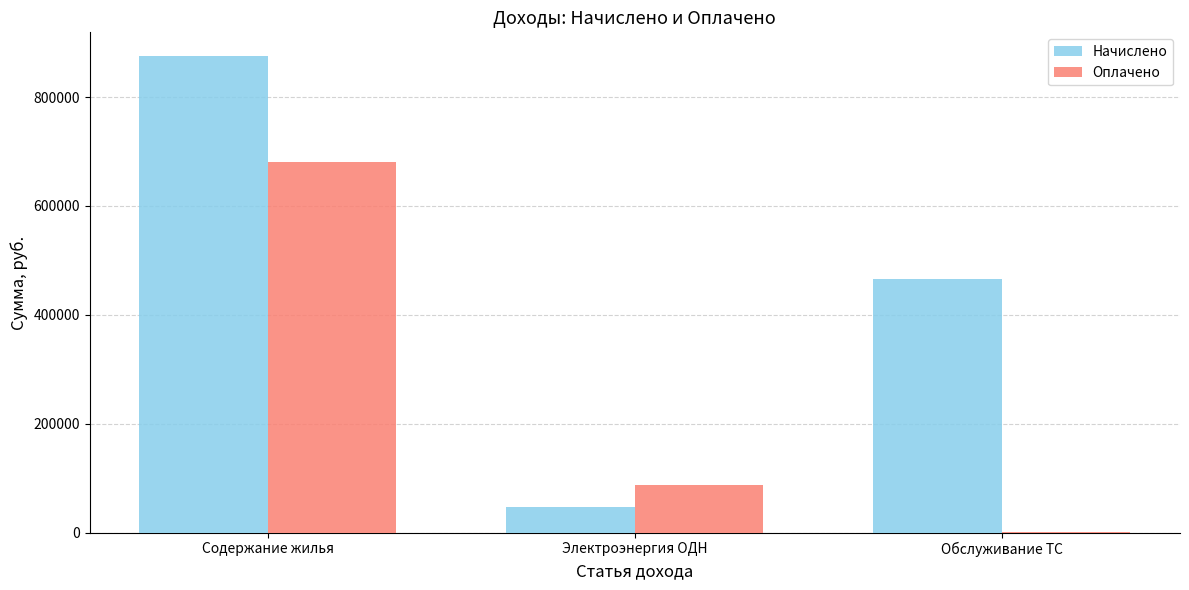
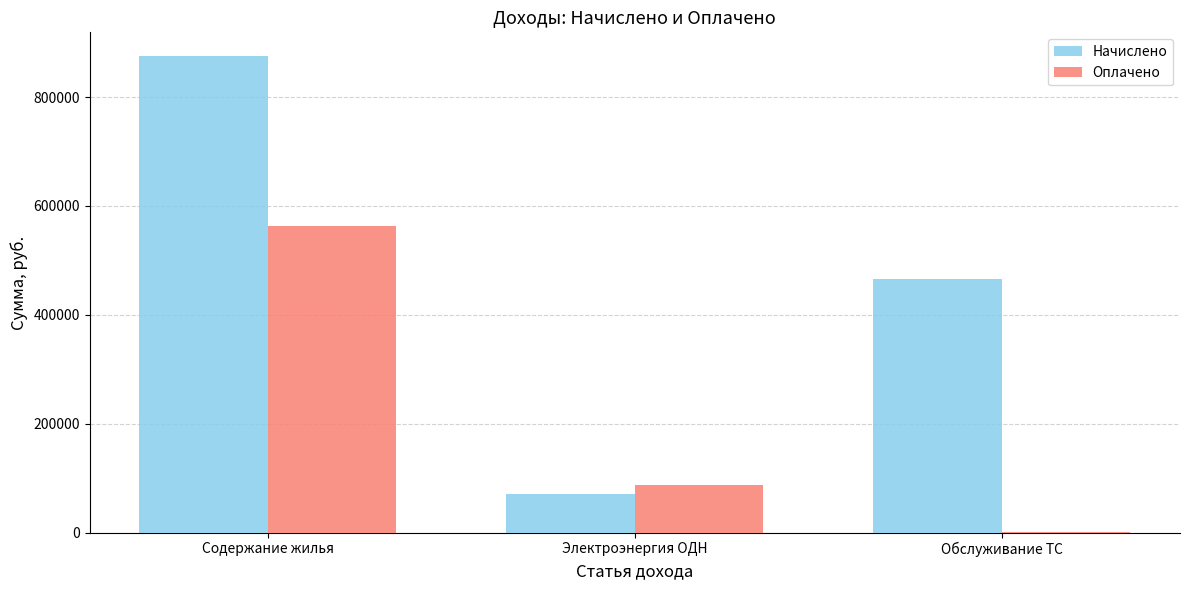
  {
    "Начислено": {
      "Содержание жилья": 880000,
-     "Электроэнергия ОДН": 50000,
+     "Электроэнергия ОДН": 70000,
      "Обслуживание ТС": 470000
    },
    "Оплачено": {
-     "Содержание жилья": 680000,
+     "Содержание жилья": 560000,
      "Электроэнергия ОДН": 90000
    }
  }
